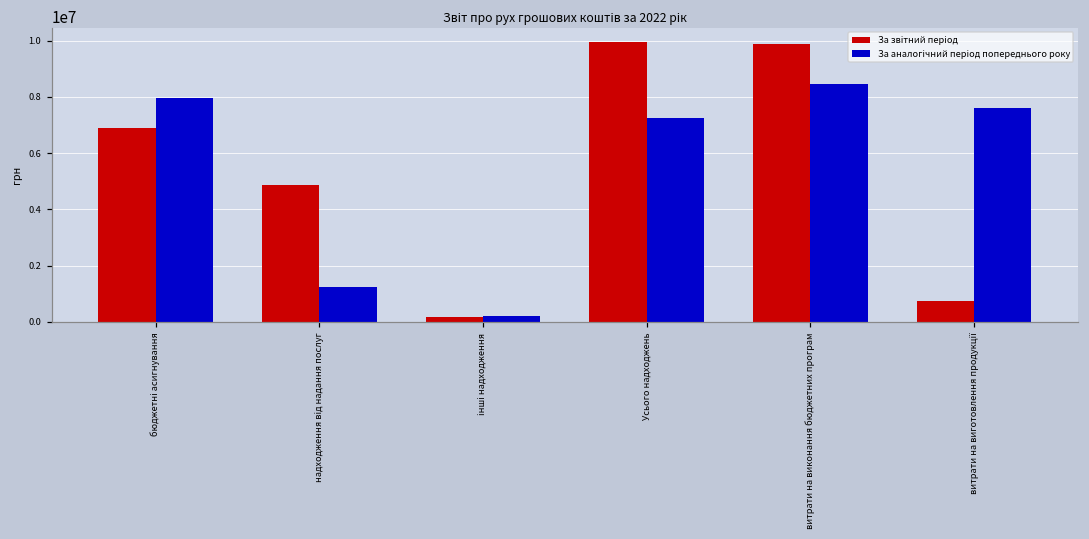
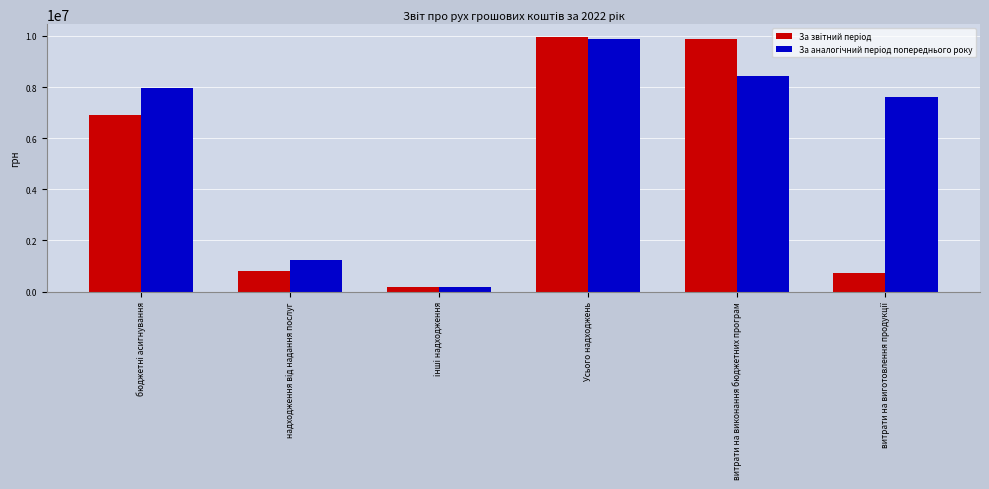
  {
    "За звітний період": {
      "бюджетні асигнування": 6900000,
-     "надходження від надання послуг": 4900000,
+     "надходження від надання послуг": 800000,
      "інші надходження": 200000,
      "Усього надходжень": 10000000,
      "витрати на виконання бюджетних програм": 9900000,
      "витрати на виготовлення продукції": 700000
    },
    "За аналогічний період попереднього року": {
      "бюджетні асигнування": 7900000,
      "надходження від надання послуг": 1200000,
      "інші надходження": 200000,
-     "Усього надходжень": 7200000,
+     "Усього надходжень": 9900000,
      "витрати на виконання бюджетних програм": 8400000,
      "витрати на виготовлення продукції": 7600000
    }
  }
